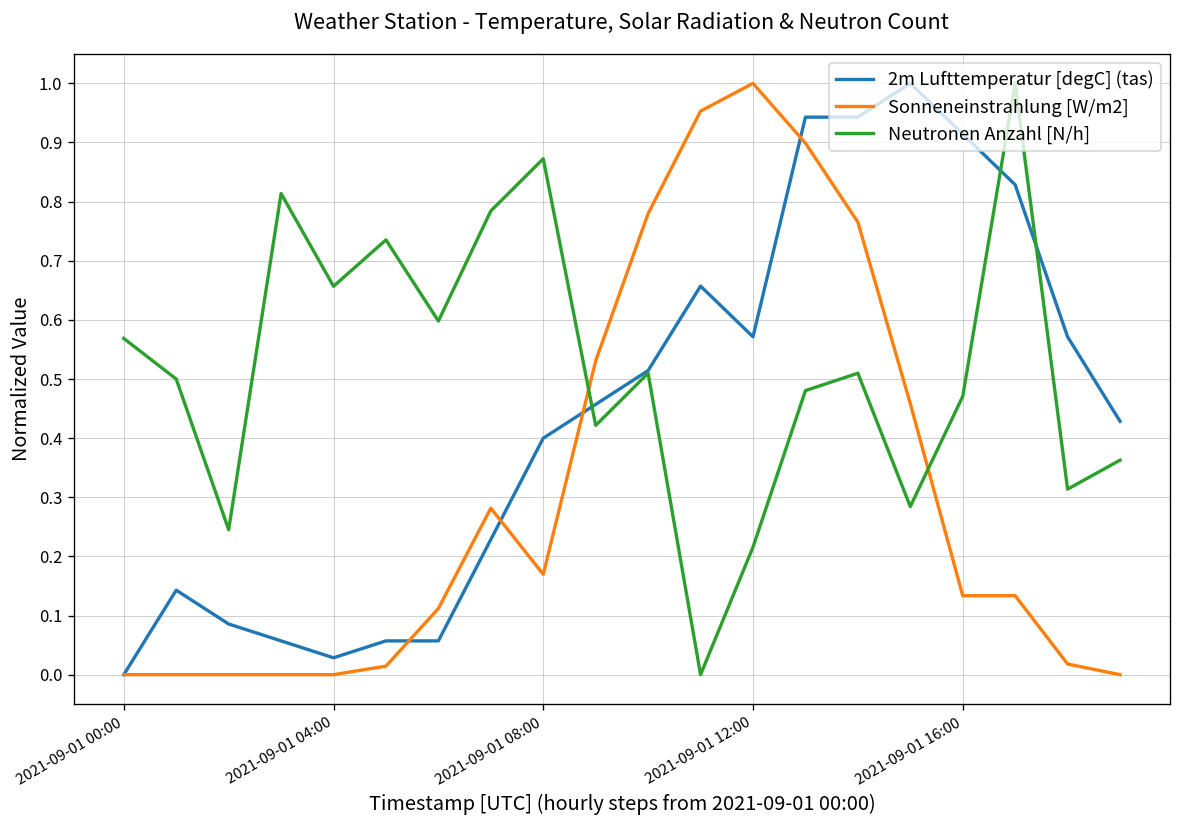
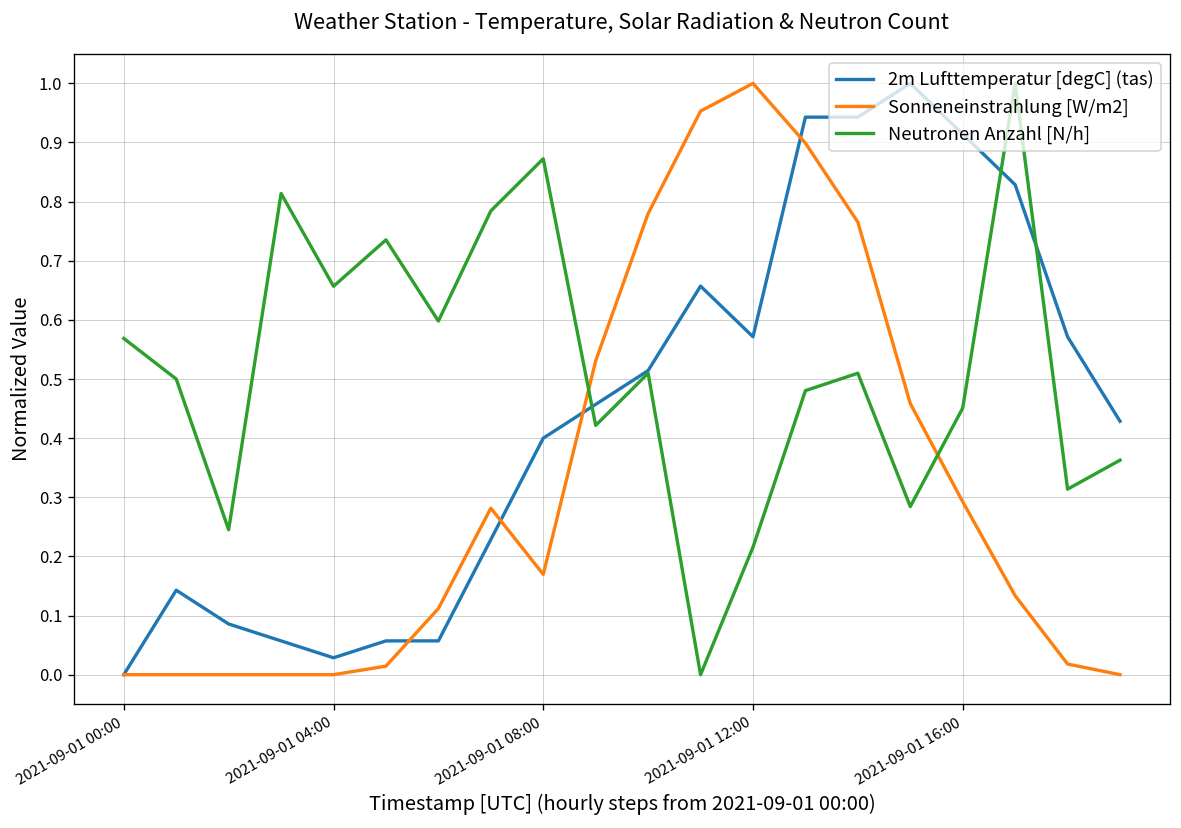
  {
    "2m Lufttemperatur [degC] (tas)": {
      "2021-09-01 04:00": 0.03,
      "2021-09-01 08:00": 0.40,
      "2021-09-01 12:00": 0.57
    },
    "Sonneneinstrahlung [W/m2]": {
      "2021-09-01 04:00": 0.00,
      "2021-09-01 08:00": 0.17,
      "2021-09-01 12:00": 1.00,
-     "2021-09-01 16:00": 0.13
+     "2021-09-01 16:00": 0.29
    },
    "Neutronen Anzahl [N/h]": {
      "2021-09-01 00:00": 0.57,
      "2021-09-01 04:00": 0.66,
      "2021-09-01 08:00": 0.87,
      "2021-09-01 12:00": 0.22,
-     "2021-09-01 16:00": 0.47
+     "2021-09-01 16:00": 0.45
    }
  }
